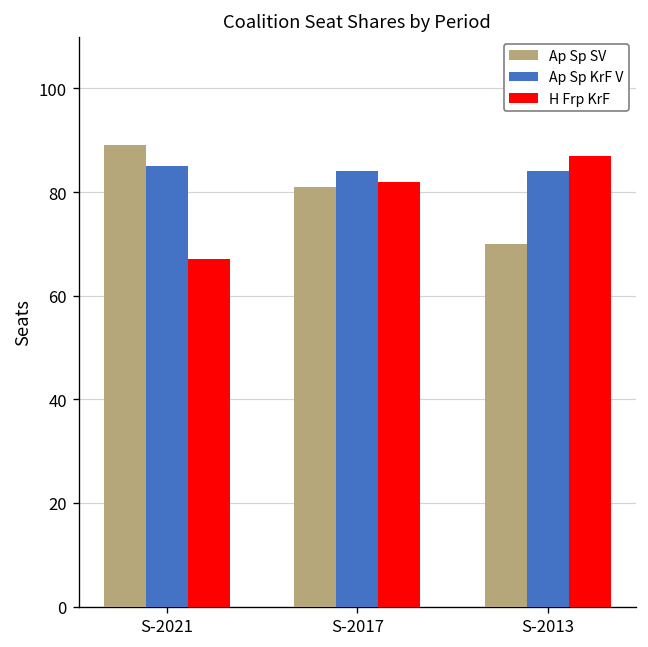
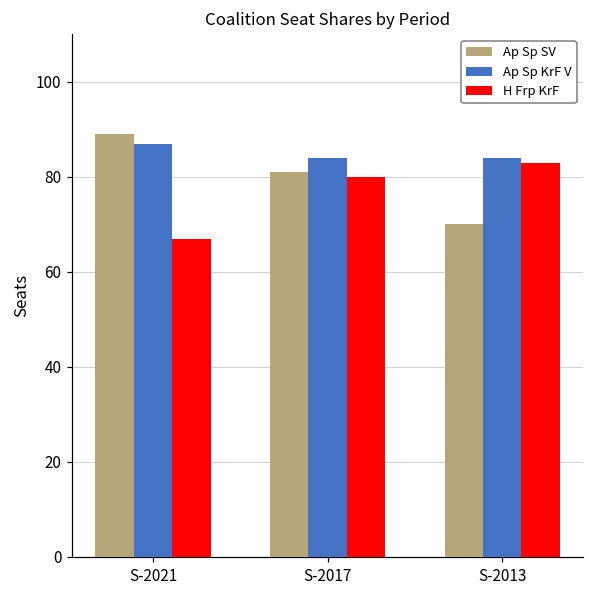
  {
    "Ap Sp SV": {
      "S-2021": 89,
      "S-2017": 81,
      "S-2013": 70
    },
    "Ap Sp KrF V": {
-     "S-2021": 85,
+     "S-2021": 87,
      "S-2017": 84,
      "S-2013": 84
    },
    "H Frp KrF": {
      "S-2021": 67,
-     "S-2017": 82,
-     "S-2013": 87
+     "S-2017": 80,
+     "S-2013": 83
    }
  }
